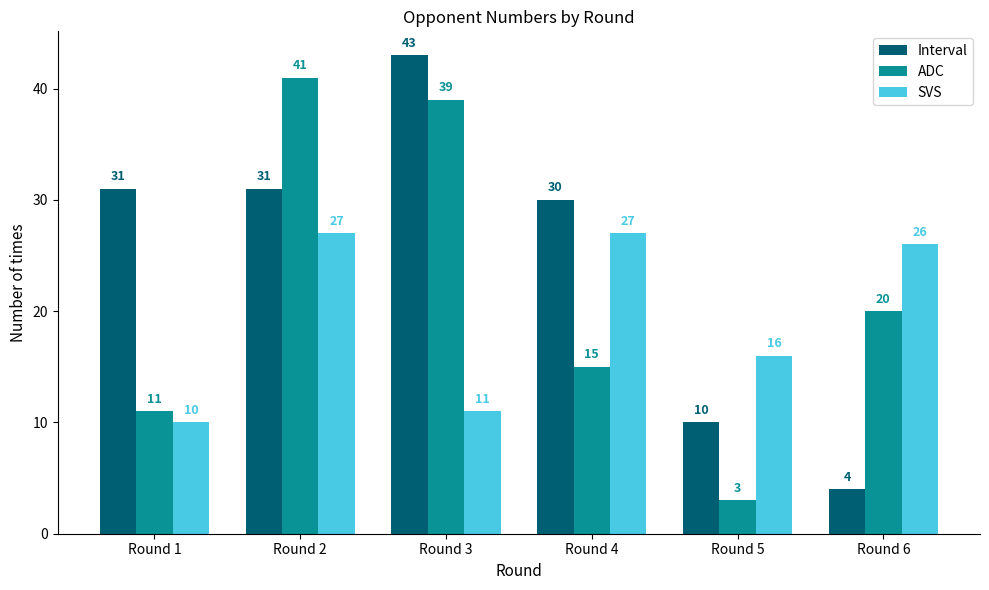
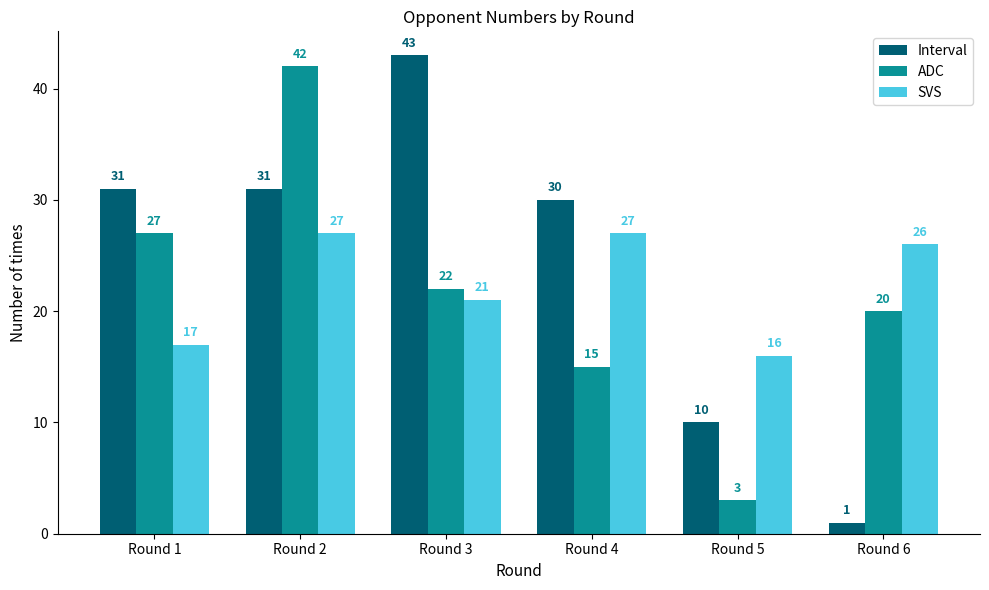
  {
    "Interval": {
      "Round 1": 31,
      "Round 2": 31,
      "Round 3": 43,
      "Round 4": 30,
      "Round 5": 10,
-     "Round 6": 4
+     "Round 6": 1
    },
    "ADC": {
-     "Round 1": 11,
-     "Round 2": 41,
-     "Round 3": 39,
+     "Round 1": 27,
+     "Round 2": 42,
+     "Round 3": 22,
      "Round 4": 15,
      "Round 5": 3,
      "Round 6": 20
    },
    "SVS": {
-     "Round 1": 10,
+     "Round 1": 17,
      "Round 2": 27,
-     "Round 3": 11,
+     "Round 3": 21,
      "Round 4": 27,
      "Round 5": 16,
      "Round 6": 26
    }
  }
